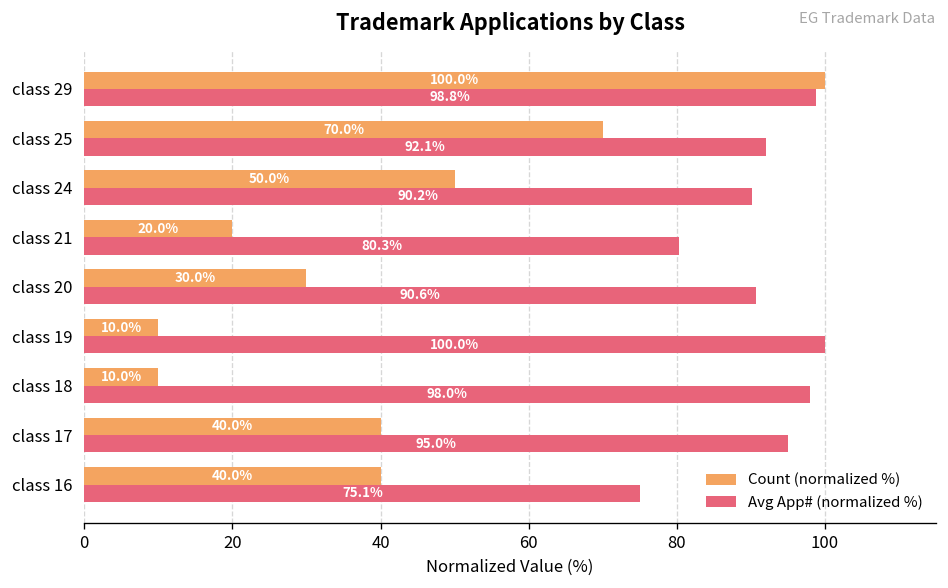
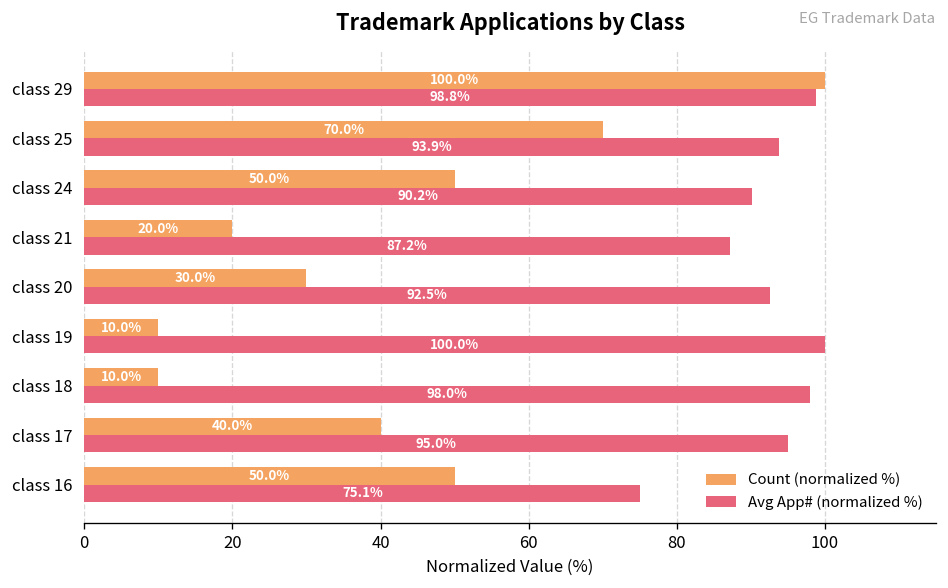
  {
    "Count (normalized %)": {
      "class 29": "100.0%",
      "class 25": "70.0%",
      "class 24": "50.0%",
      "class 21": "20.0%",
      "class 20": "30.0%",
      "class 19": "10.0%",
      "class 18": "10.0%",
      "class 17": "40.0%",
-     "class 16": "40.0%"
+     "class 16": "50.0%"
    },
    "Avg App# (normalized %)": {
      "class 29": "98.8%",
-     "class 25": "92.1%",
+     "class 25": "93.9%",
      "class 24": "90.2%",
-     "class 21": "80.3%",
-     "class 20": "90.6%",
+     "class 21": "87.2%",
+     "class 20": "92.5%",
      "class 19": "100.0%",
      "class 18": "98.0%",
      "class 17": "95.0%",
      "class 16": "75.1%"
    }
  }
